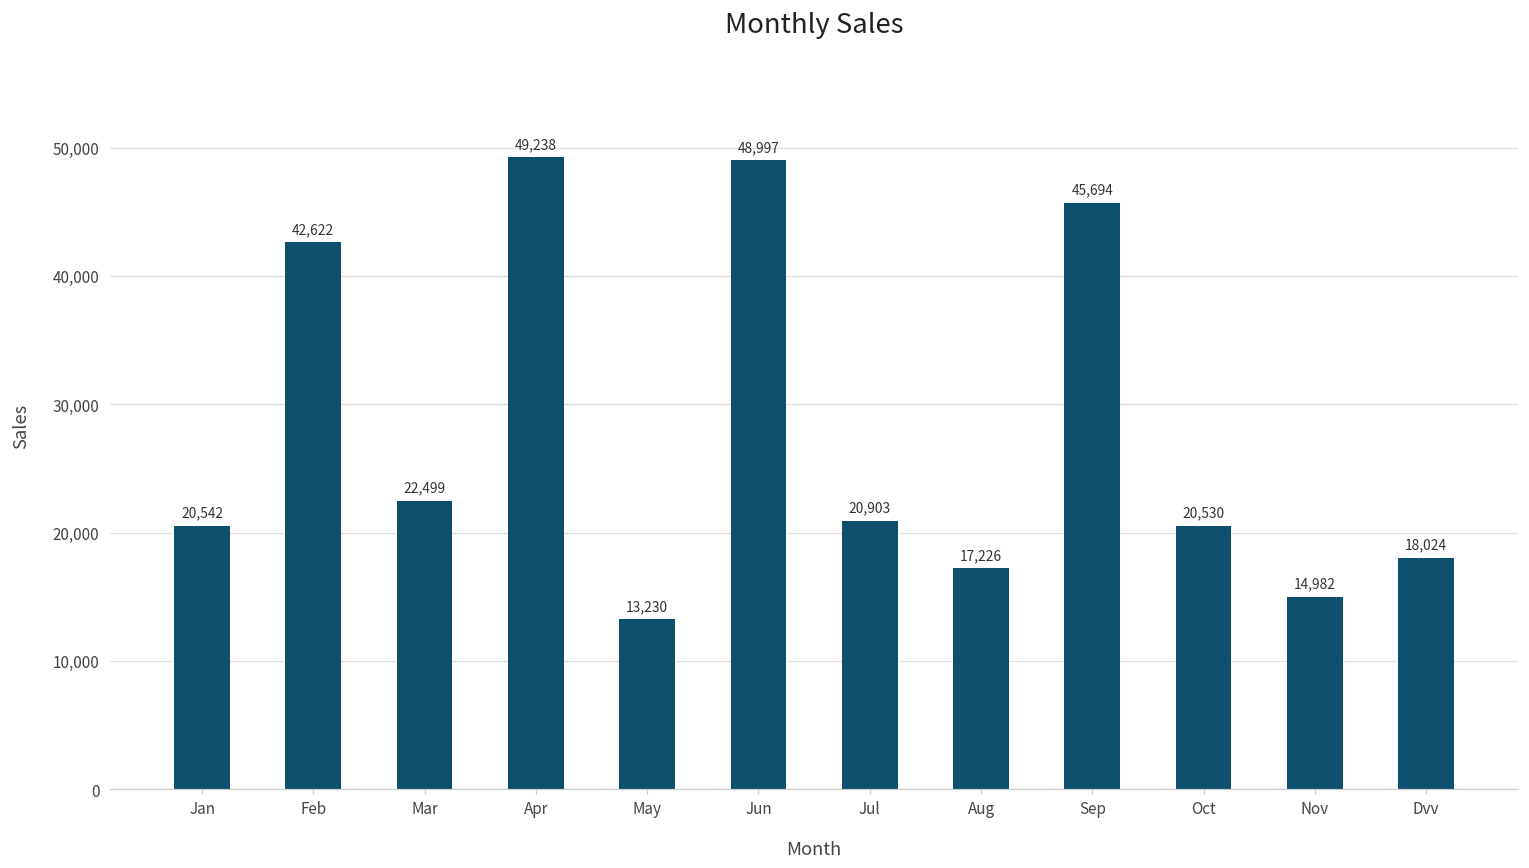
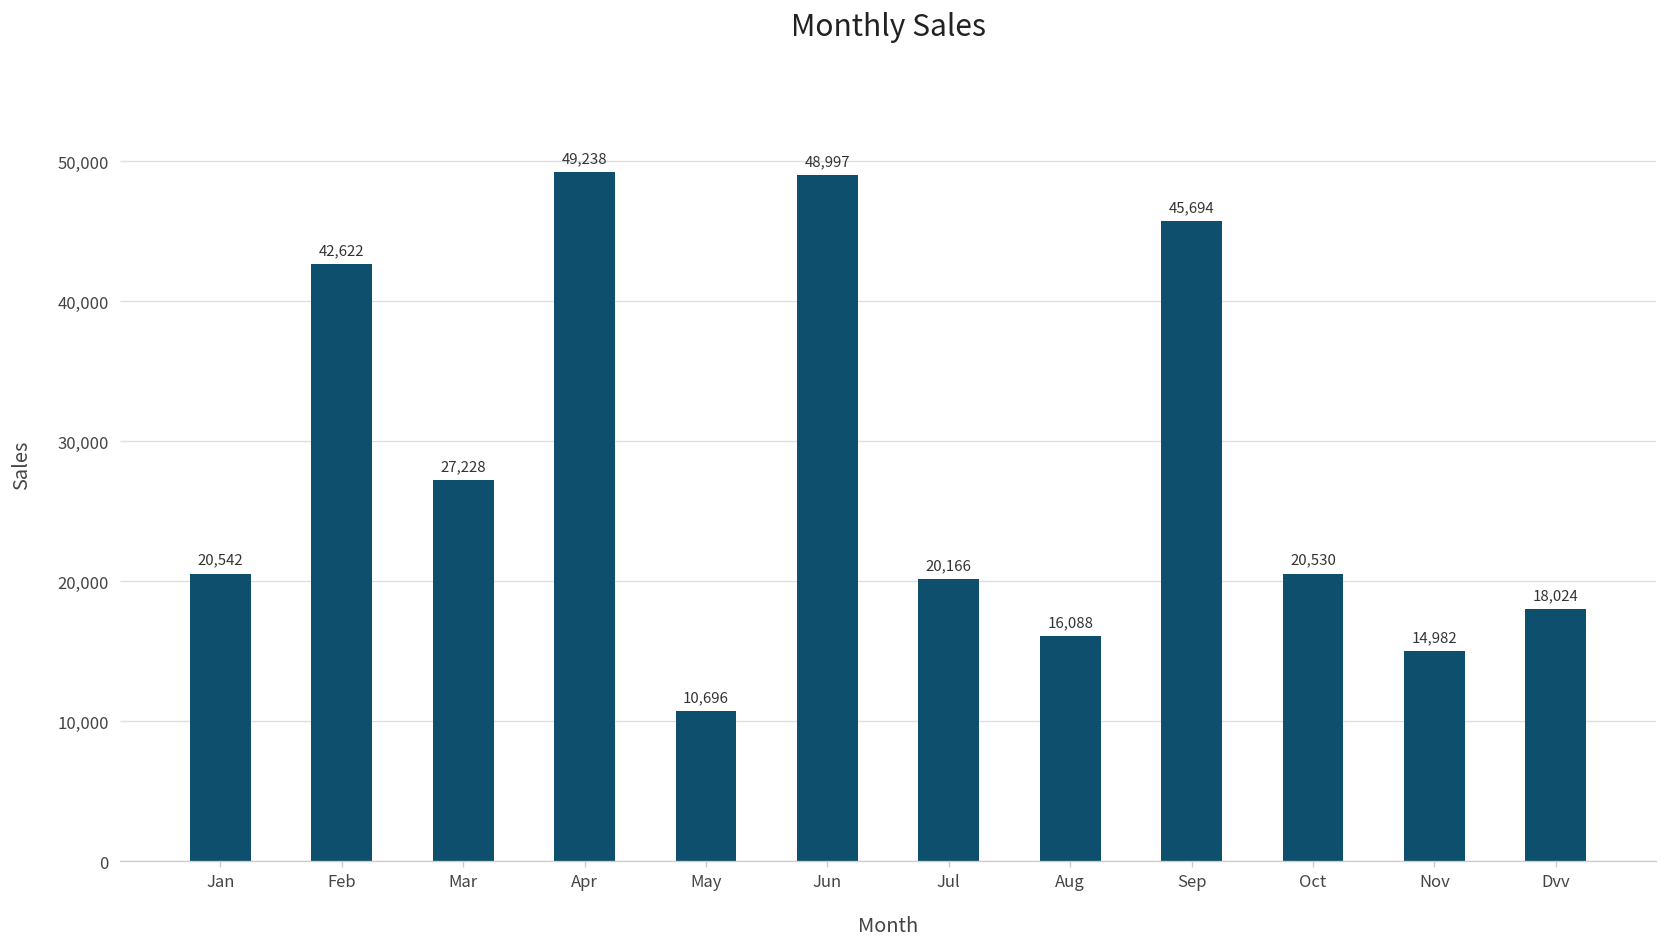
  {
    "Jan": "20,542",
    "Feb": "42,622",
-   "Mar": "22,499",
+   "Mar": "27,228",
    "Apr": "49,238",
-   "May": "13,230",
+   "May": "10,696",
    "Jun": "48,997",
-   "Jul": "20,903",
-   "Aug": "17,226",
+   "Jul": "20,166",
+   "Aug": "16,088",
    "Sep": "45,694",
    "Oct": "20,530",
    "Nov": "14,982",
    "Dvv": "18,024"
  }
